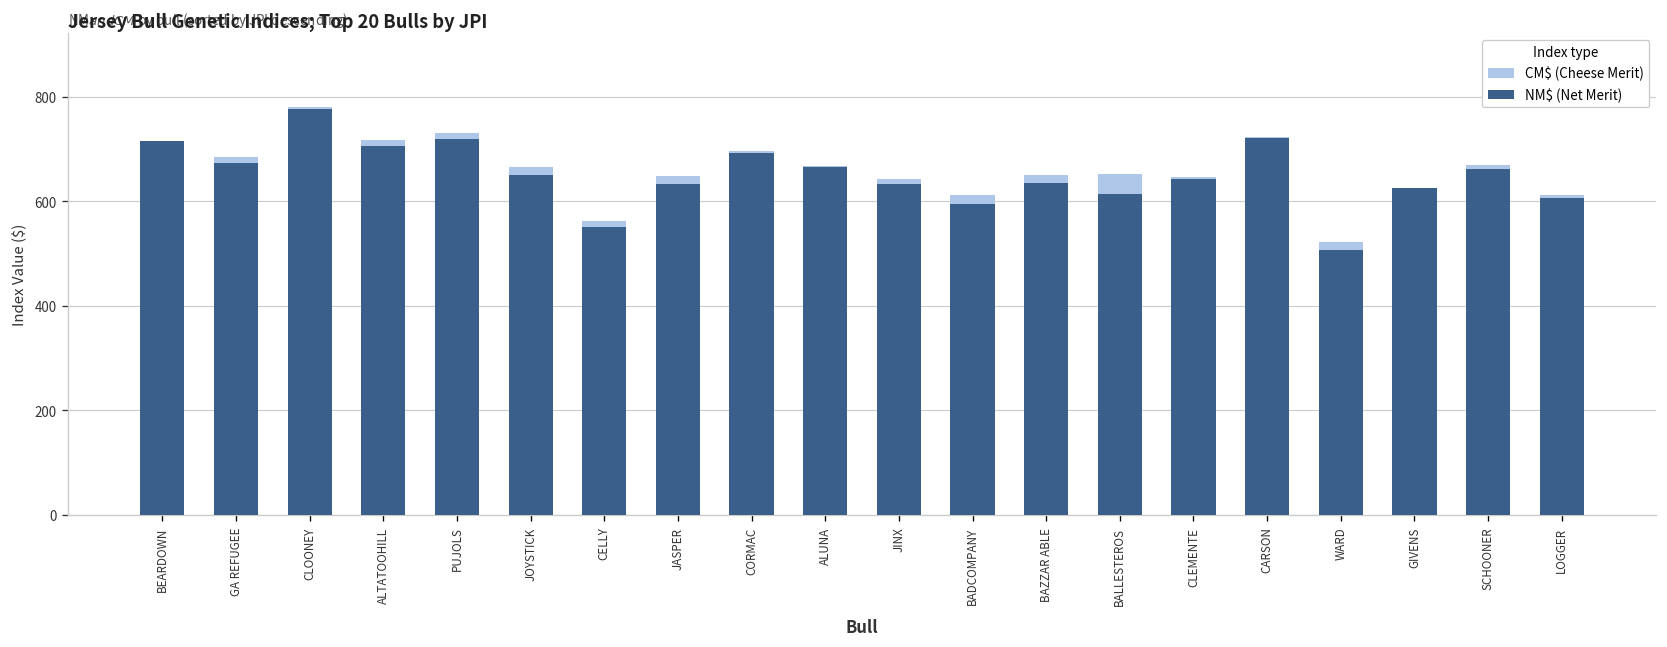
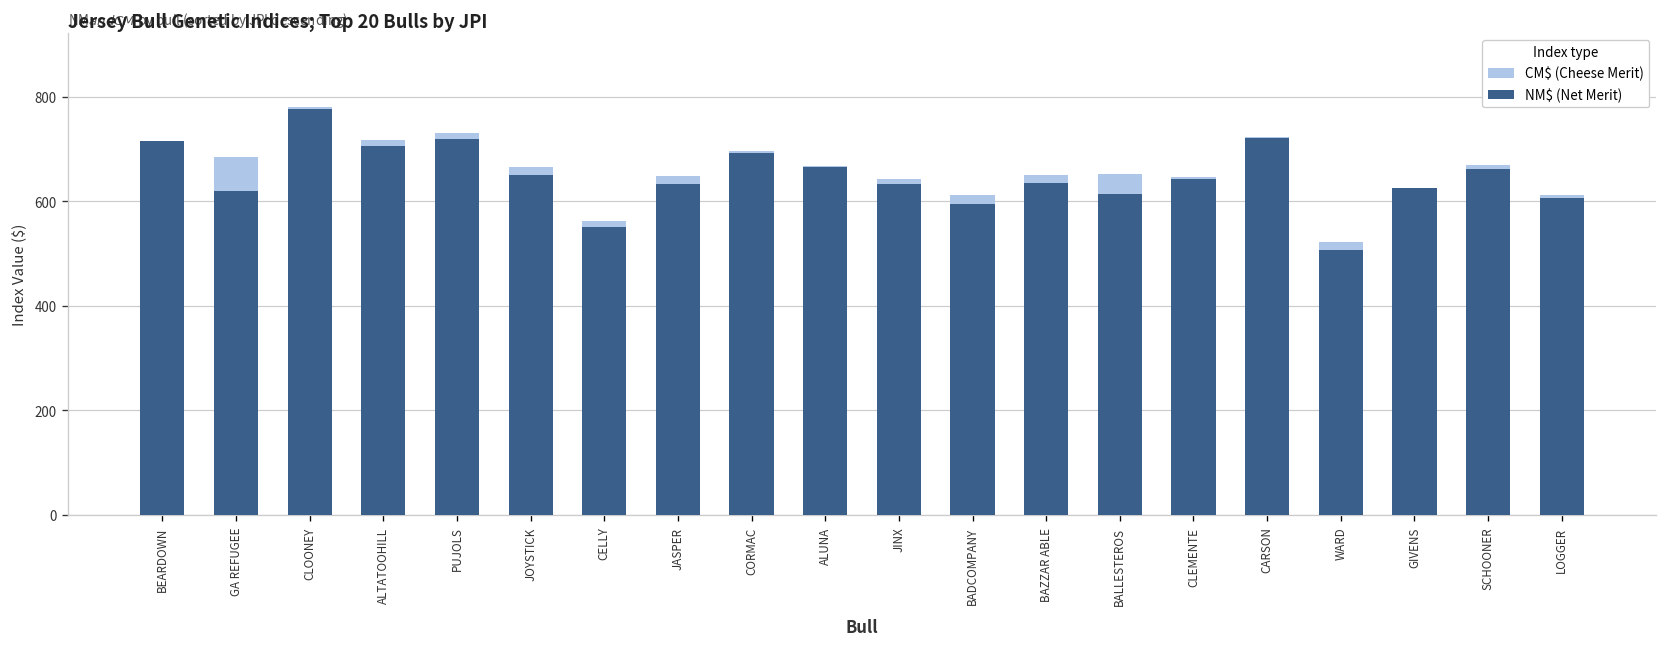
  {
    "CM$ (Cheese Merit)": {
      "GA REFUGEE": 680,
      "CLOONEY": 780,
      "ALTATOOHILL": 720,
      "PUJOLS": 730,
      "JOYSTICK": 670,
      "CELLY": 560,
      "JASPER": 650,
      "CORMAC": 700,
      "ALUNA": 670,
      "JINX": 640,
      "BADCOMPANY": 610,
      "BAZZAR ABLE": 650,
      "BALLESTEROS": 650,
      "CLEMENTE": 650,
      "CARSON": 720,
      "WARD": 520,
      "SCHOONER": 670,
      "LOGGER": 610
    },
    "NM$ (Net Merit)": {
      "BEARDOWN": 720,
-     "GA REFUGEE": 670,
+     "GA REFUGEE": 620,
      "CLOONEY": 780,
      "CORMAC": 690,
      "ALUNA": 670,
      "CARSON": 720,
      "GIVENS": 630
    }
  }
